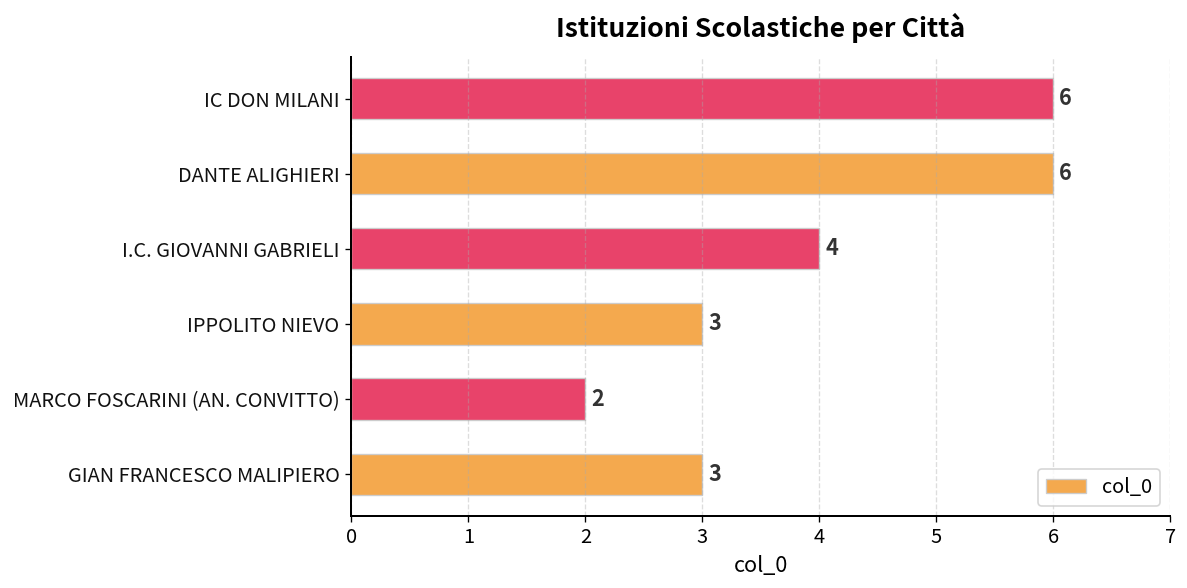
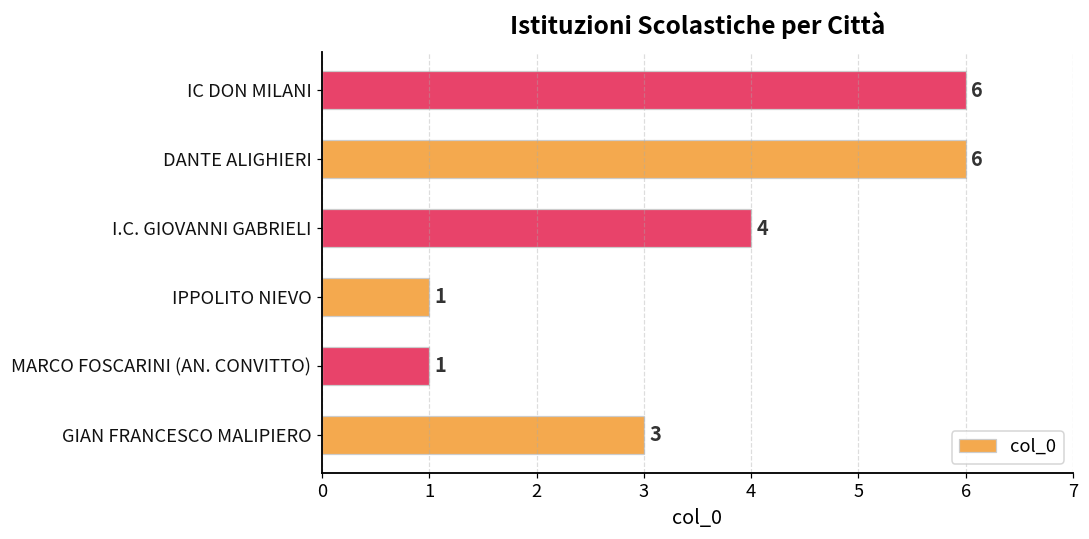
  {
    "IC DON MILANI": 6,
    "DANTE ALIGHIERI": 6,
    "I.C. GIOVANNI GABRIELI": 4,
-   "IPPOLITO NIEVO": 3,
-   "MARCO FOSCARINI (AN. CONVITTO)": 2,
+   "IPPOLITO NIEVO": 1,
+   "MARCO FOSCARINI (AN. CONVITTO)": 1,
    "GIAN FRANCESCO MALIPIERO": 3
  }
